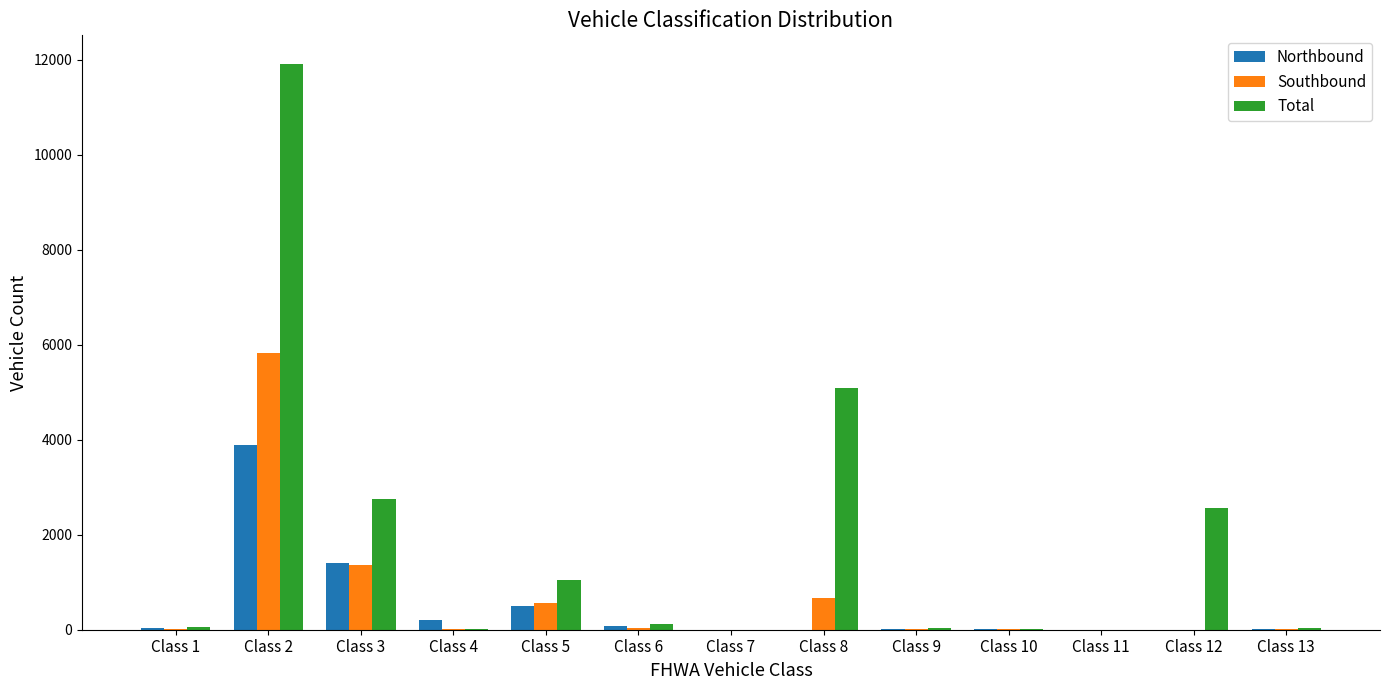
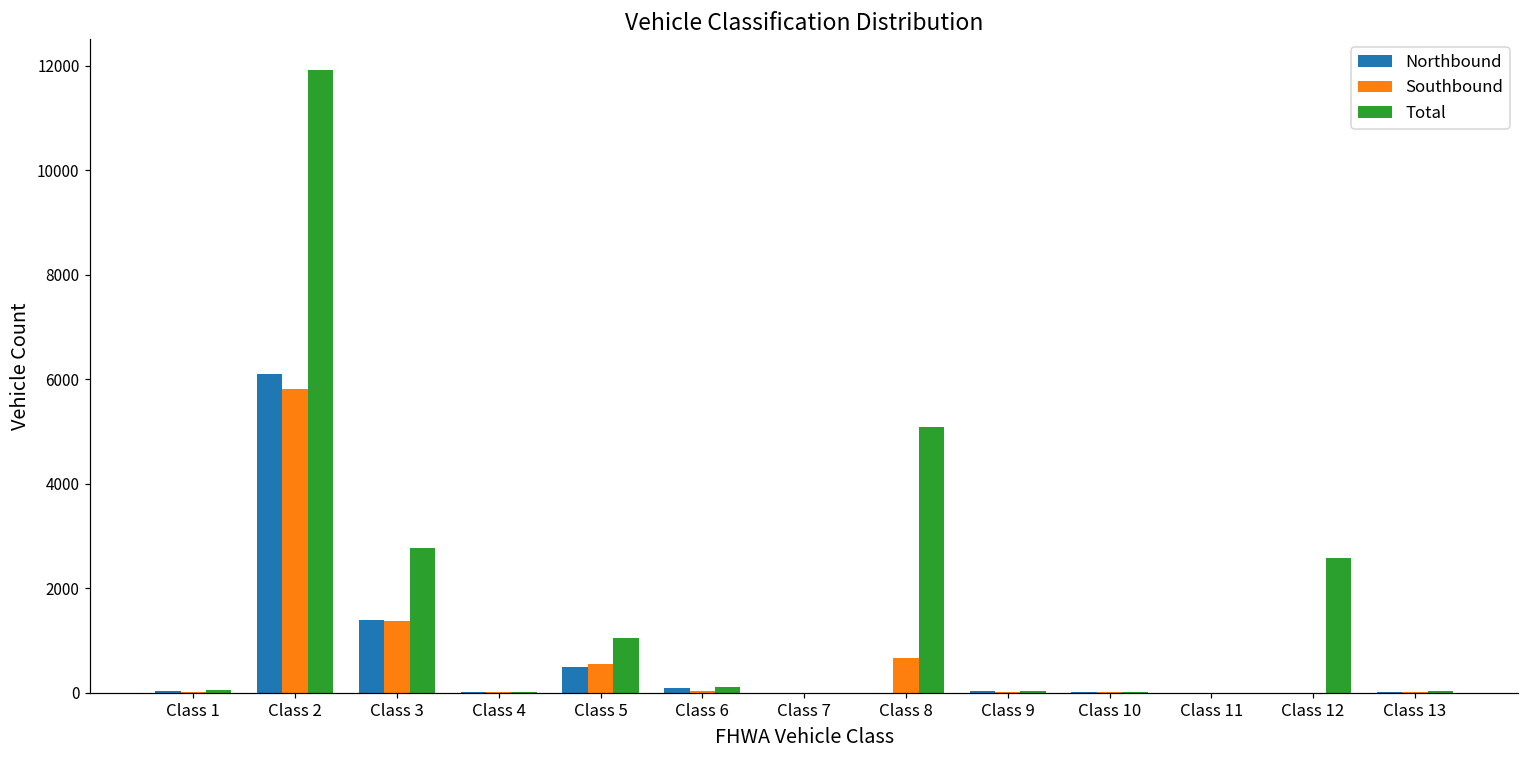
  {
    "Northbound": {
-     "Class 2": 3900,
+     "Class 2": 6100,
      "Class 3": 1400,
-     "Class 4": 200,
+     "Class 4": 0,
      "Class 5": 500,
      "Class 6": 100,
      "Class 7": 0,
      "Class 11": 0
    },
    "Southbound": {
      "Class 2": 5800,
      "Class 3": 1400,
      "Class 5": 600,
      "Class 7": 0,
      "Class 8": 700,
      "Class 11": 0,
      "Class 12": 0
    },
    "Total": {
      "Class 2": 11900,
      "Class 3": 2800,
      "Class 5": 1000,
      "Class 6": 100,
      "Class 7": 0,
      "Class 8": 5100,
      "Class 11": 0,
      "Class 12": 2600
    }
  }
